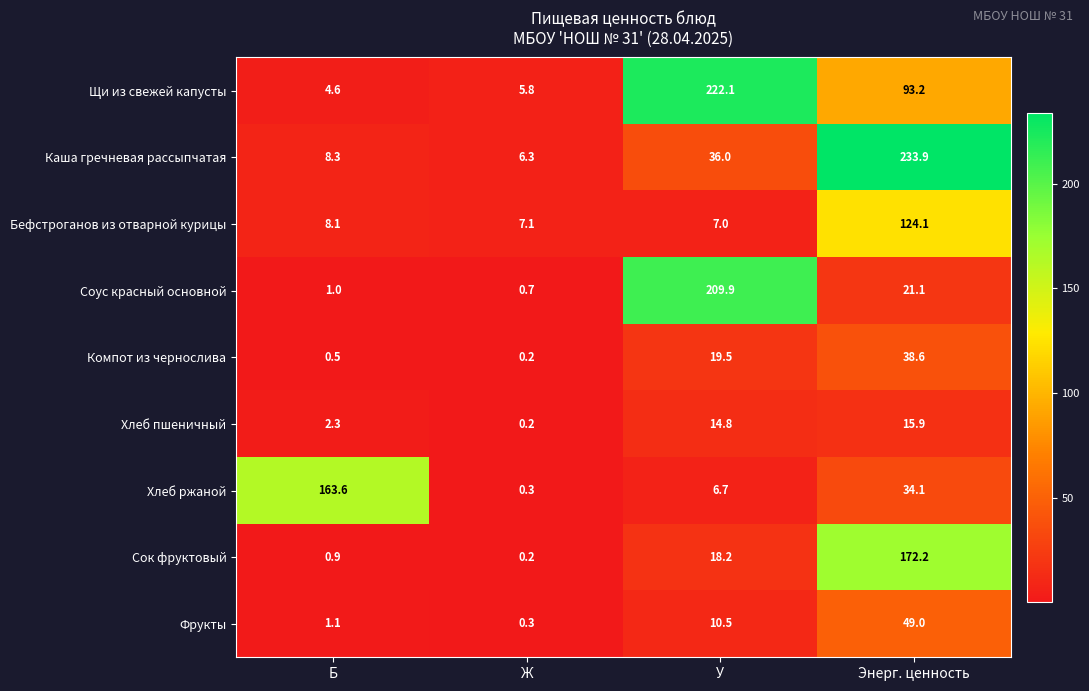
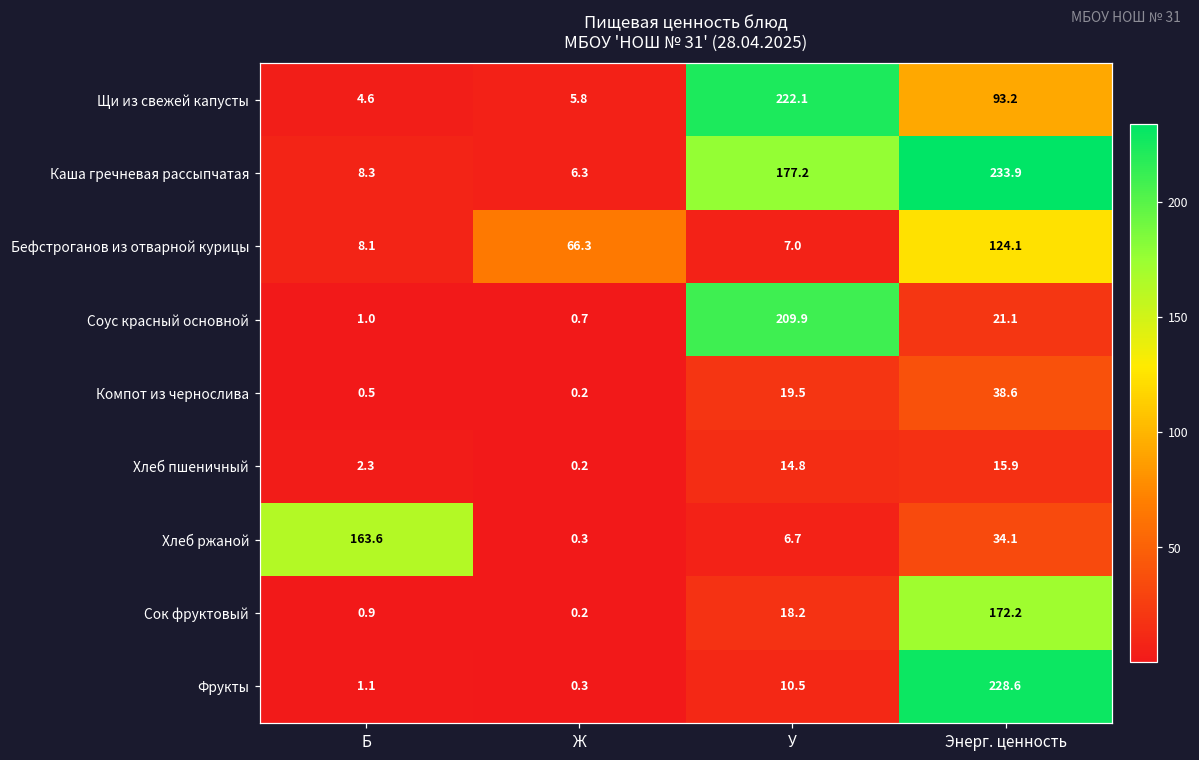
  {
    "Щи из свежей капусты": {
      "Б": 4.6,
      "Ж": 5.8,
      "У": 222.1,
      "Энерг. ценность": 93.2
    },
    "Каша гречневая рассыпчатая": {
      "Б": 8.3,
      "Ж": 6.3,
-     "У": 36.0,
+     "У": 177.2,
      "Энерг. ценность": 233.9
    },
    "Бефстроганов из отварной курицы": {
      "Б": 8.1,
-     "Ж": 7.1,
+     "Ж": 66.3,
      "У": 7.0,
      "Энерг. ценность": 124.1
    },
    "Соус красный основной": {
      "Б": 1.0,
      "Ж": 0.7,
      "У": 209.9,
      "Энерг. ценность": 21.1
    },
    "Компот из чернослива": {
      "Б": 0.5,
      "Ж": 0.2,
      "У": 19.5,
      "Энерг. ценность": 38.6
    },
    "Хлеб пшеничный": {
      "Б": 2.3,
      "Ж": 0.2,
      "У": 14.8,
      "Энерг. ценность": 15.9
    },
    "Хлеб ржаной": {
      "Б": 163.6,
      "Ж": 0.3,
      "У": 6.7,
      "Энерг. ценность": 34.1
    },
    "Сок фруктовый": {
      "Б": 0.9,
      "Ж": 0.2,
      "У": 18.2,
      "Энерг. ценность": 172.2
    },
    "Фрукты": {
      "Б": 1.1,
      "Ж": 0.3,
      "У": 10.5,
-     "Энерг. ценность": 49.0
+     "Энерг. ценность": 228.6
    }
  }
